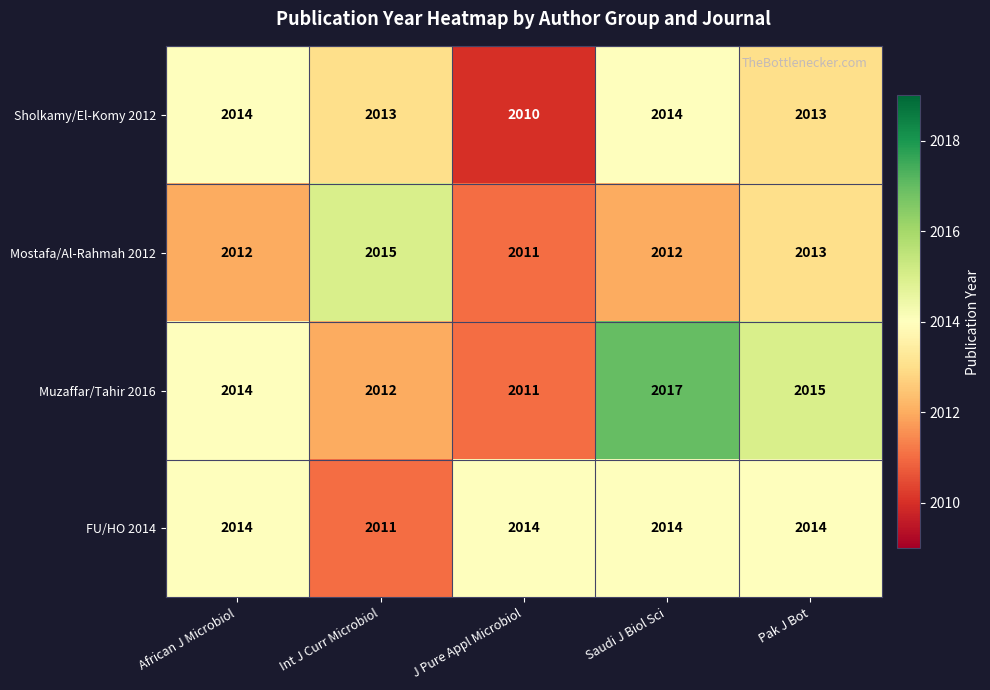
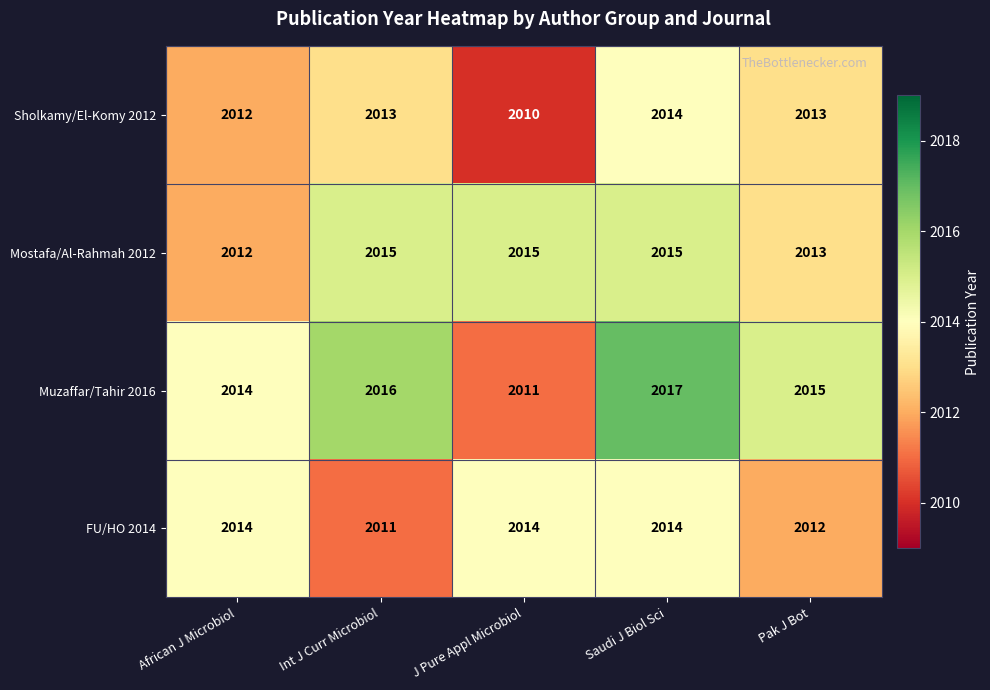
  {
    "Sholkamy/El-Komy 2012": {
-     "African J Microbiol": 2014,
+     "African J Microbiol": 2012,
      "Int J Curr Microbiol": 2013,
      "J Pure Appl Microbiol": 2010,
      "Saudi J Biol Sci": 2014
    },
    "Mostafa/Al-Rahmah 2012": {
      "African J Microbiol": 2012,
      "Int J Curr Microbiol": 2015,
-     "J Pure Appl Microbiol": 2011,
-     "Saudi J Biol Sci": 2012,
+     "J Pure Appl Microbiol": 2015,
+     "Saudi J Biol Sci": 2015,
      "Pak J Bot": 2013
    },
    "Muzaffar/Tahir 2016": {
      "African J Microbiol": 2014,
-     "Int J Curr Microbiol": 2012,
+     "Int J Curr Microbiol": 2016,
      "J Pure Appl Microbiol": 2011,
      "Saudi J Biol Sci": 2017,
      "Pak J Bot": 2015
    },
    "FU/HO 2014": {
      "African J Microbiol": 2014,
      "Int J Curr Microbiol": 2011,
      "J Pure Appl Microbiol": 2014,
      "Saudi J Biol Sci": 2014,
-     "Pak J Bot": 2014
+     "Pak J Bot": 2012
    }
  }
